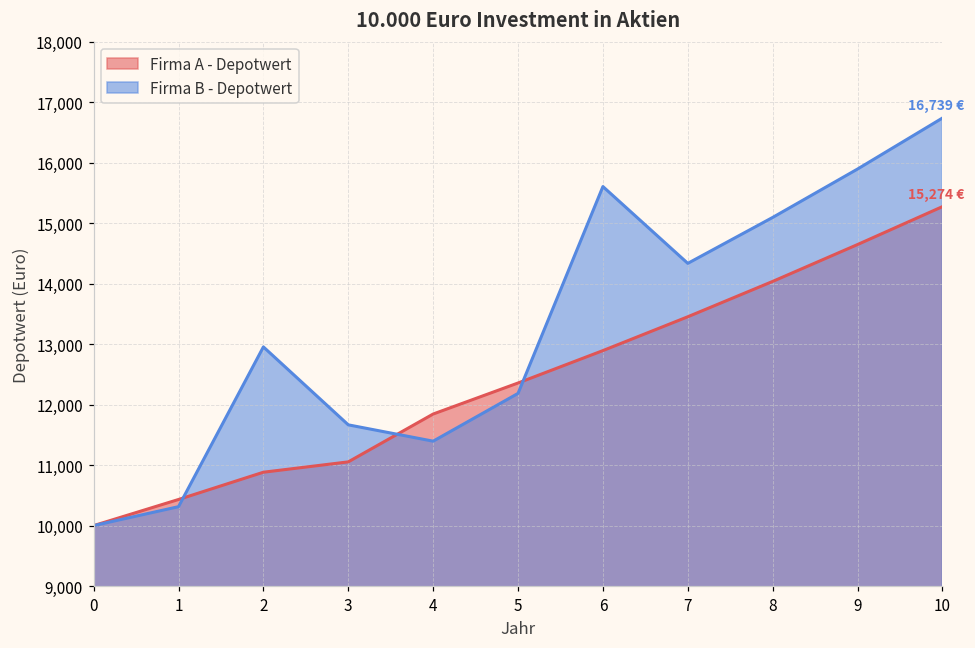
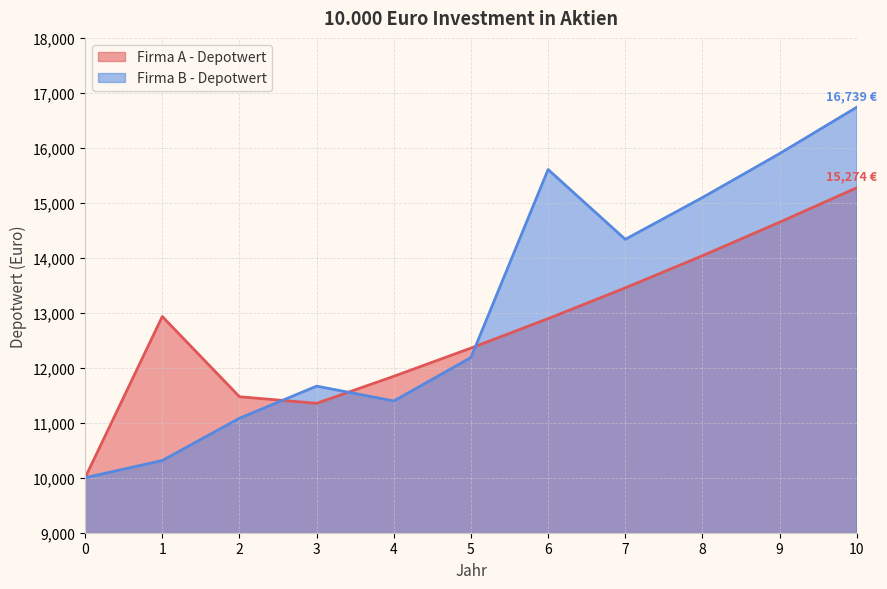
  {
    "Firma A - Depotwert": {
-     "1": "10,400",
-     "2": "10,900",
-     "3": "11,100",
+     "1": "12,900",
+     "2": "11,500",
+     "3": "11,400",
      "4": "11,800",
      "5": "12,400",
      "6": "12,900",
      "7": "13,500",
      "8": "14,000",
      "9": "14,600"
    },
    "Firma B - Depotwert": {
      "1": "10,300",
-     "2": "13,000",
+     "2": "11,100",
      "3": "11,700",
      "4": "11,400",
      "5": "12,200",
      "6": "15,600",
      "7": "14,300",
      "8": "15,100",
      "9": "15,900"
    }
  }
